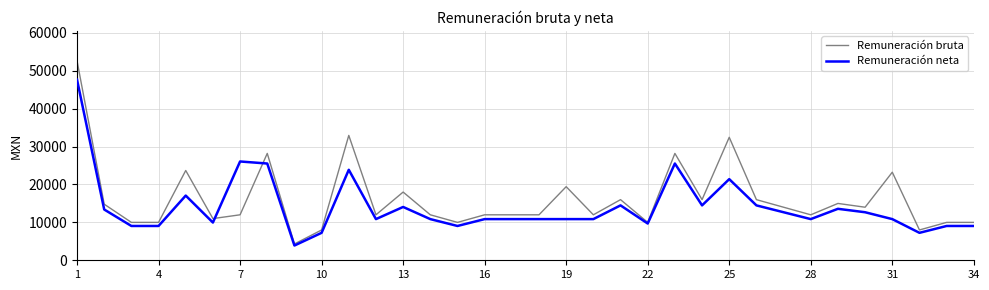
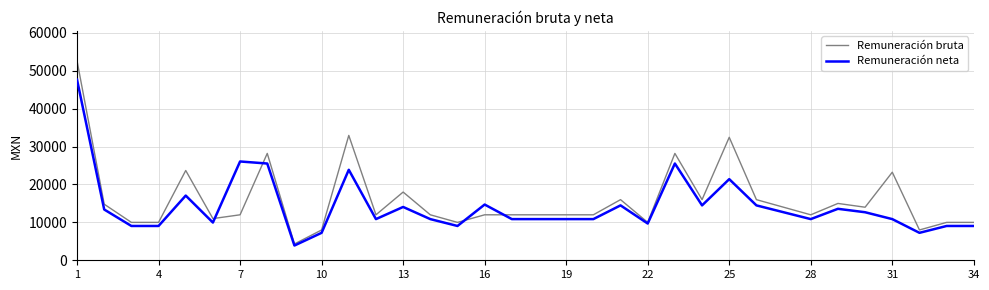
  {
    "Remuneración bruta": {
      "1": 53000,
      "4": 10000,
      "7": 12000,
      "10": 8000,
      "13": 18000,
      "16": 12000,
-     "19": 19000,
+     "19": 12000,
      "25": 32000,
      "28": 12000,
      "31": 23000,
      "34": 10000
    },
    "Remuneración neta": {
      "1": 48000,
      "4": 9000,
      "7": 26000,
      "10": 7000,
      "13": 14000,
-     "16": 11000,
+     "16": 15000,
      "19": 11000,
      "25": 21000,
      "28": 11000,
      "31": 11000,
      "34": 9000
    }
  }
